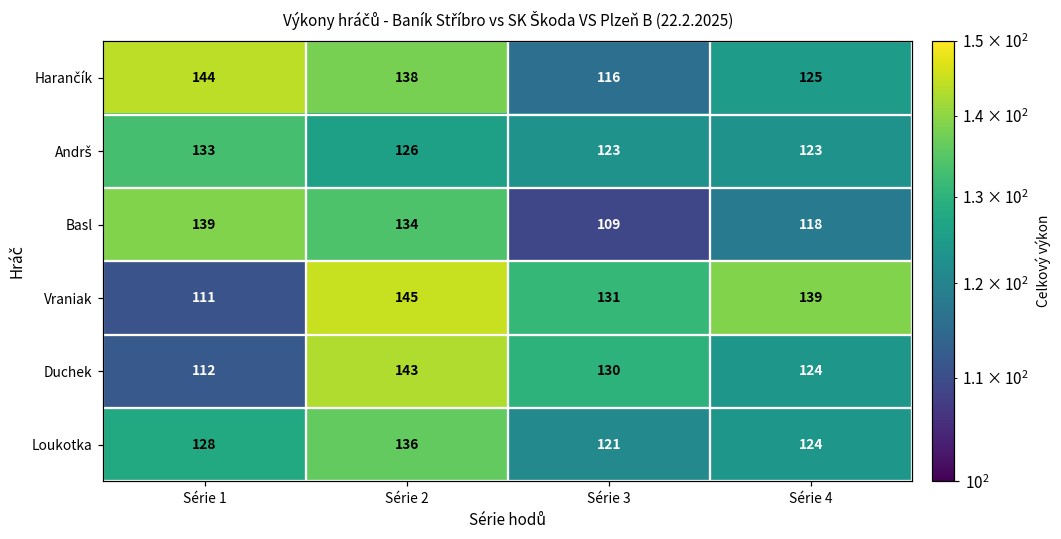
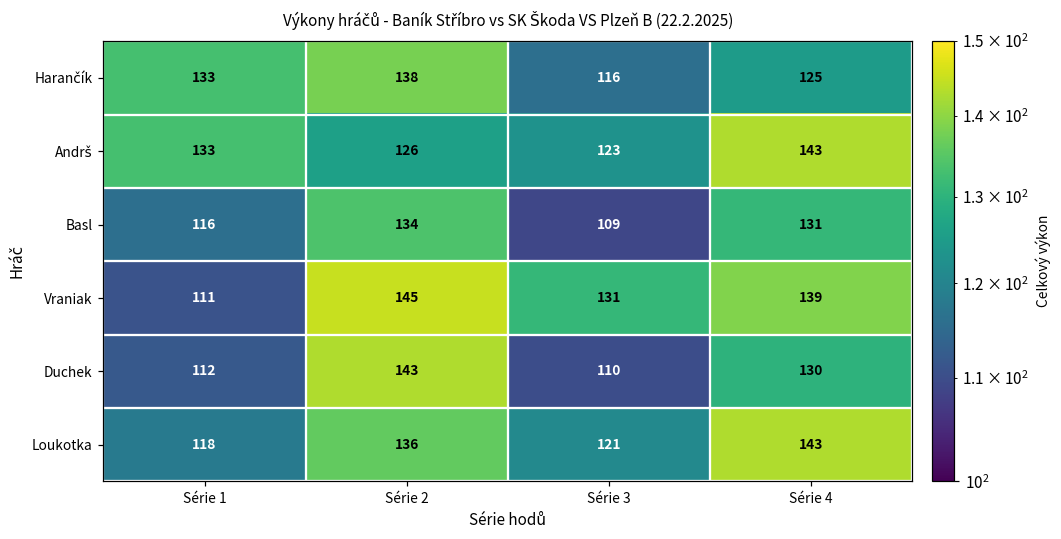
  {
    "Harančík": {
-     "Série 1": 144,
+     "Série 1": 133,
      "Série 2": 138,
      "Série 3": 116,
      "Série 4": 125
    },
    "Andrš": {
      "Série 1": 133,
      "Série 2": 126,
      "Série 3": 123,
-     "Série 4": 123
+     "Série 4": 143
    },
    "Basl": {
-     "Série 1": 139,
+     "Série 1": 116,
      "Série 2": 134,
      "Série 3": 109,
-     "Série 4": 118
+     "Série 4": 131
    },
    "Vraniak": {
      "Série 1": 111,
      "Série 2": 145,
      "Série 3": 131,
      "Série 4": 139
    },
    "Duchek": {
      "Série 1": 112,
      "Série 2": 143,
-     "Série 3": 130,
-     "Série 4": 124
+     "Série 3": 110,
+     "Série 4": 130
    },
    "Loukotka": {
-     "Série 1": 128,
+     "Série 1": 118,
      "Série 2": 136,
      "Série 3": 121,
-     "Série 4": 124
+     "Série 4": 143
    }
  }
